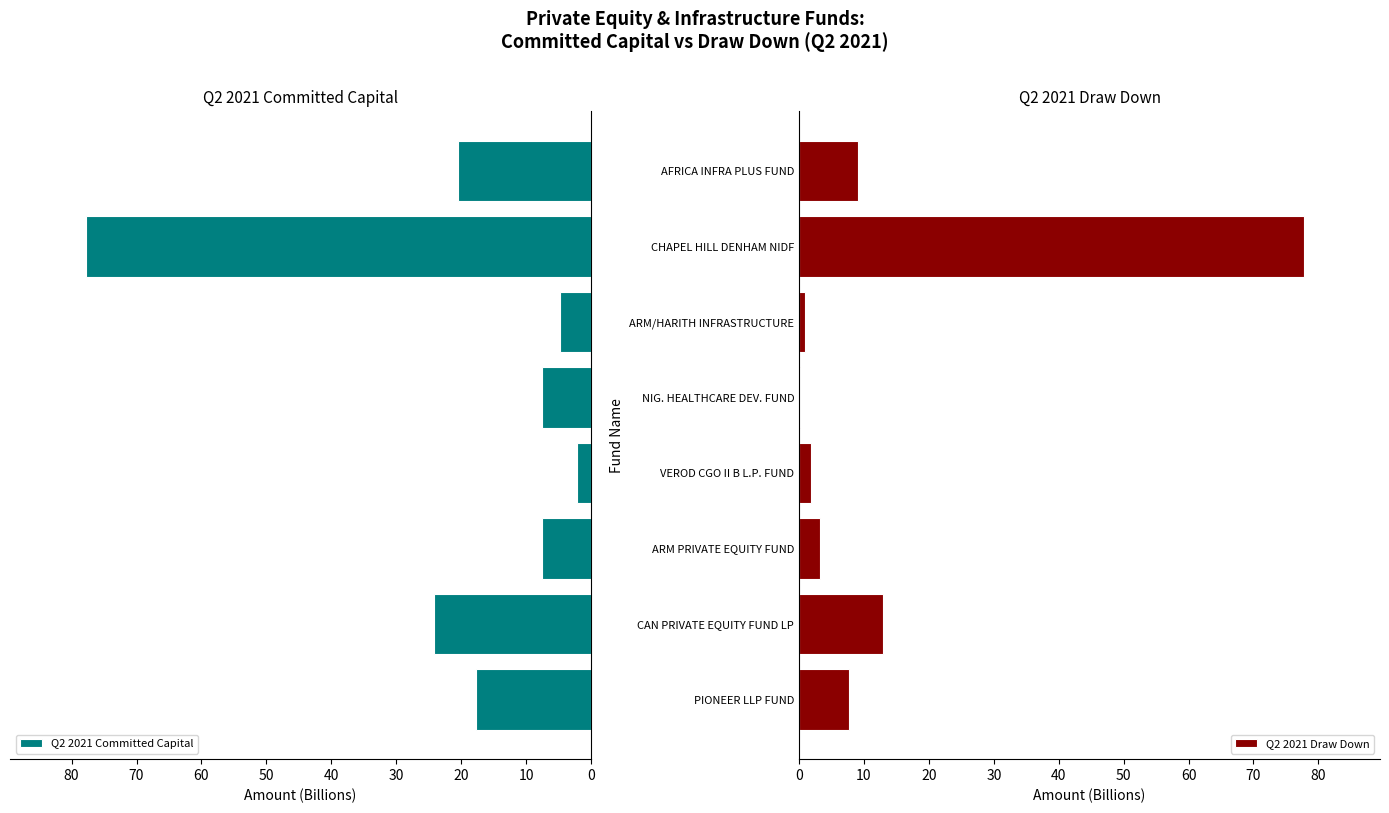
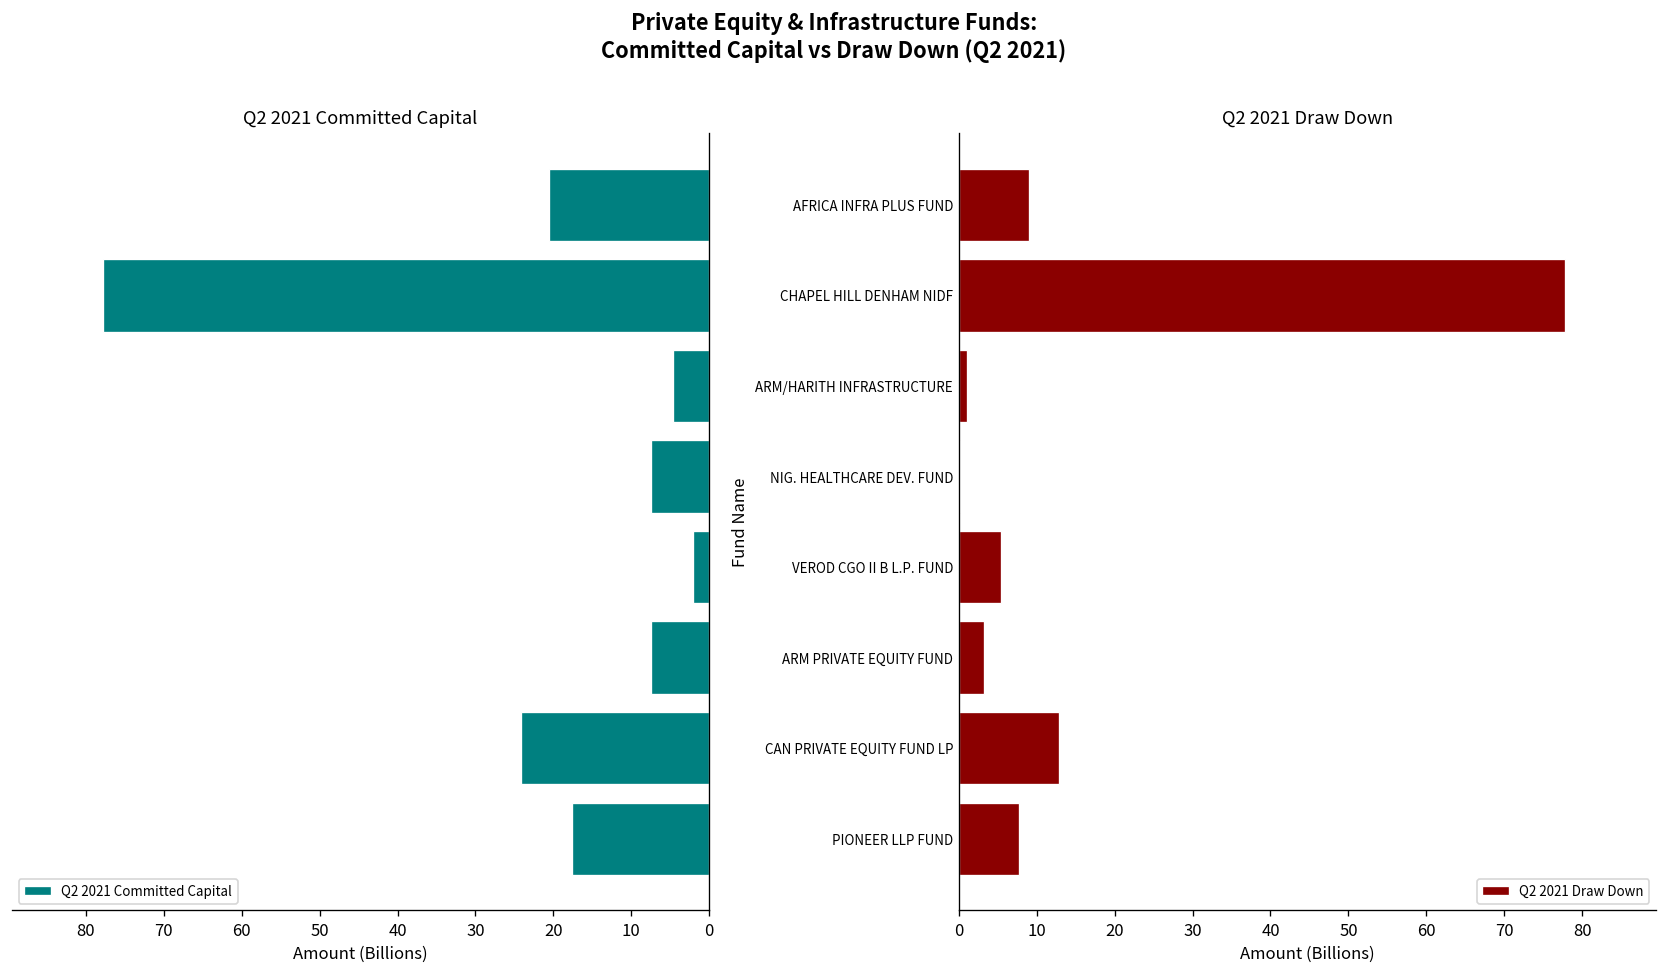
  {
    "Q2 2021 Draw Down": {
      "AFRICA INFRA PLUS FUND": 9,
      "CHAPEL HILL DENHAM NIDF": 78,
      "ARM/HARITH INFRASTRUCTURE": 1,
-     "VEROD CGO II B L.P. FUND": 2,
+     "VEROD CGO II B L.P. FUND": 5,
      "ARM PRIVATE EQUITY FUND": 3,
      "CAN PRIVATE EQUITY FUND LP": 13,
      "PIONEER LLP FUND": 8
    }
  }
